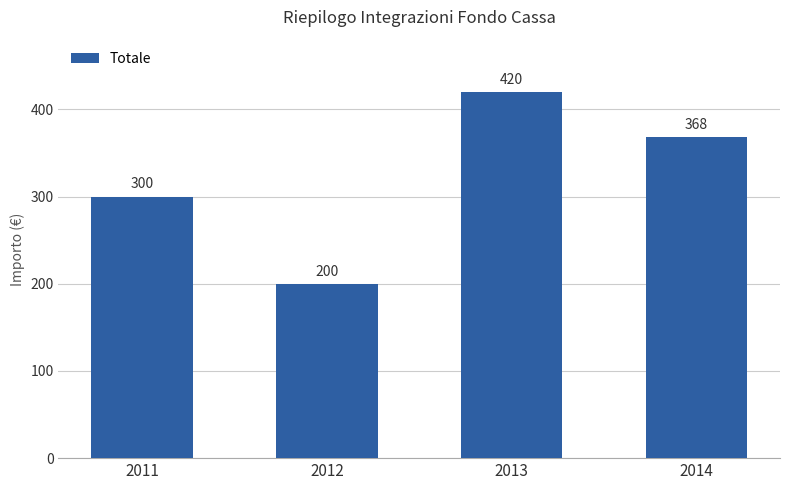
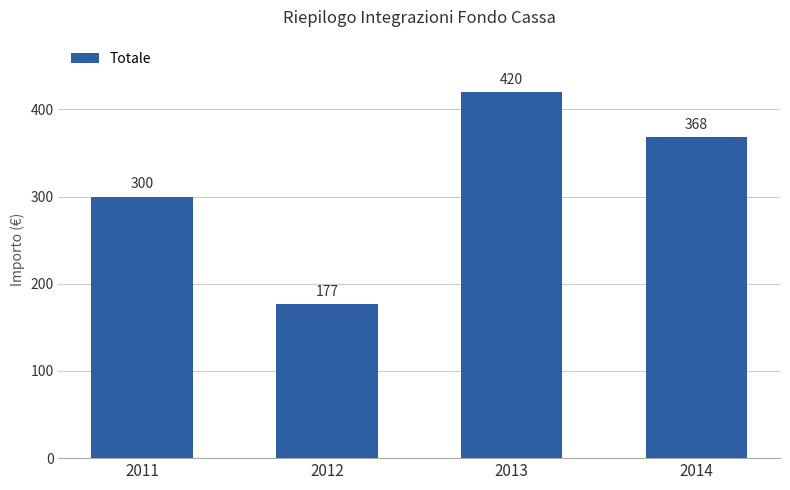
  {
    "2011": 300,
-   "2012": 200,
+   "2012": 177,
    "2013": 420,
    "2014": 368
  }
